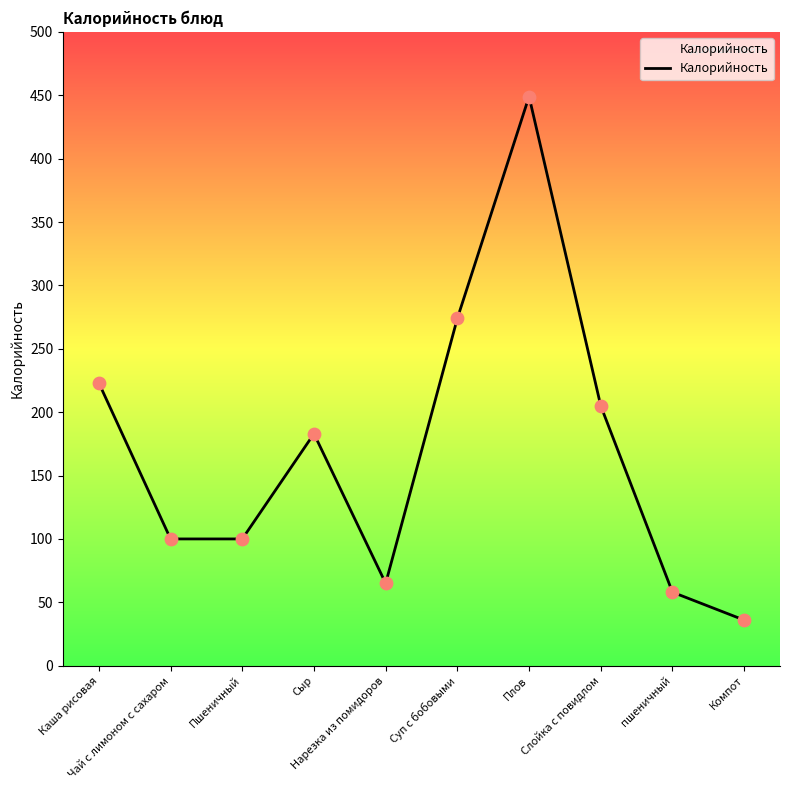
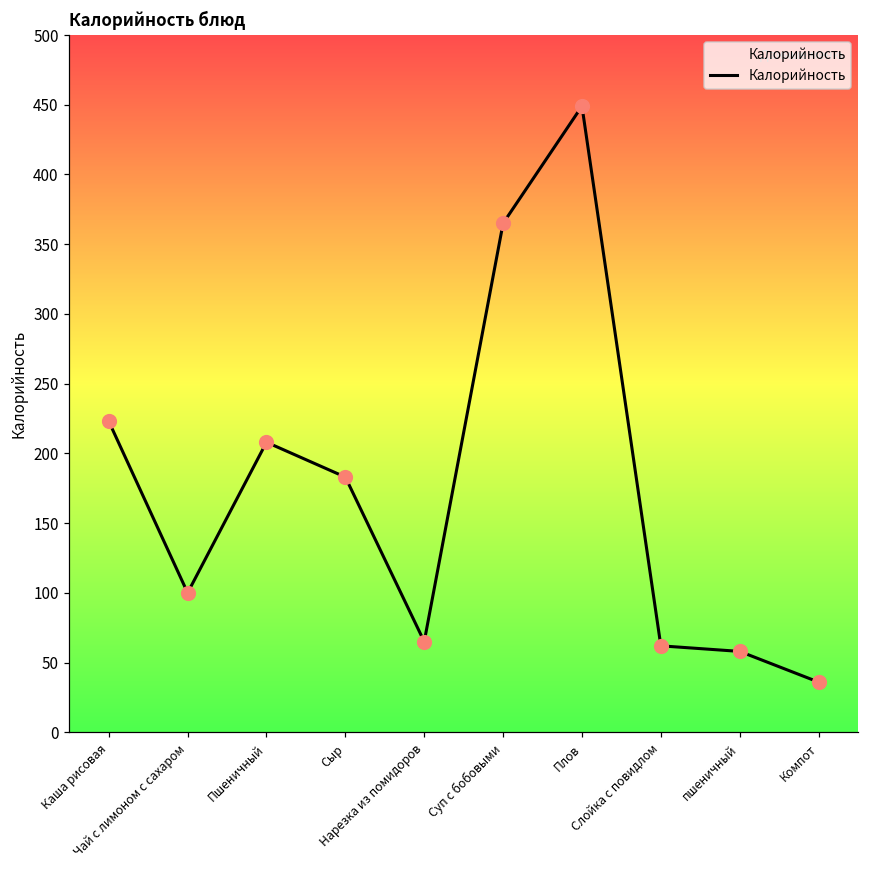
  {
    "Каша рисовая": 223,
    "Чай с лимоном с сахаром": 100,
-   "Пшеничный": 100,
+   "Пшеничный": 208,
    "Сыр": 183,
    "Нарезка из помидоров": 65,
-   "Суп с бобовыми": 274,
+   "Суп с бобовыми": 365,
    "Плов": 449,
-   "Слойка с повидлом": 205,
+   "Слойка с повидлом": 62,
    "пшеничный": 58,
    "Компот": 36
  }
